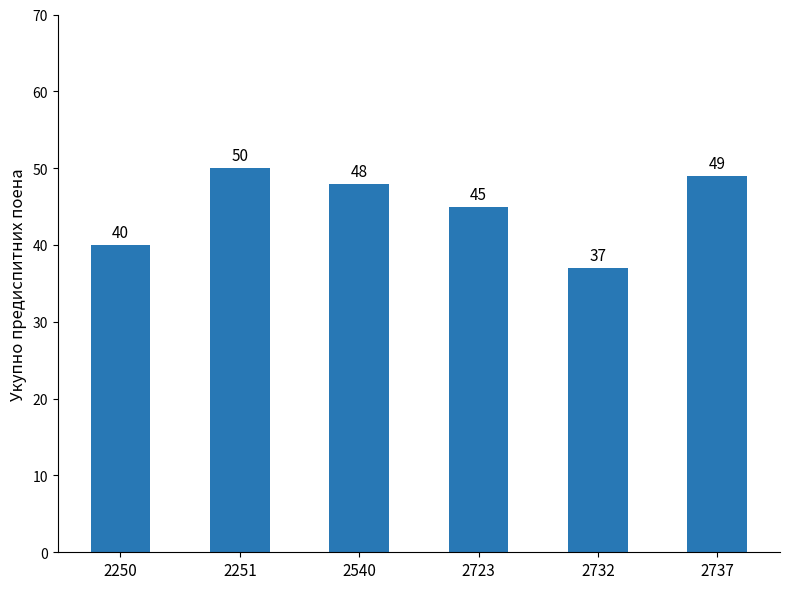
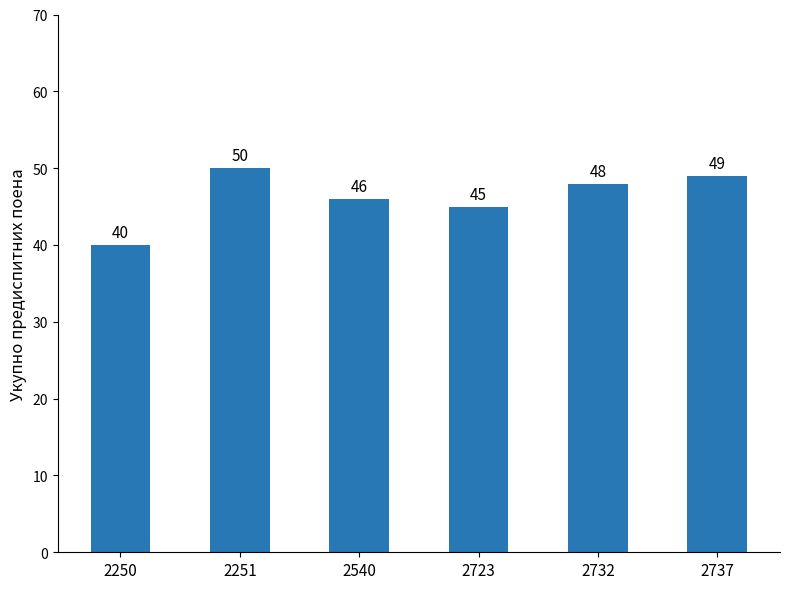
  {
    "2250": 40,
    "2251": 50,
-   "2540": 48,
+   "2540": 46,
    "2723": 45,
-   "2732": 37,
+   "2732": 48,
    "2737": 49
  }
